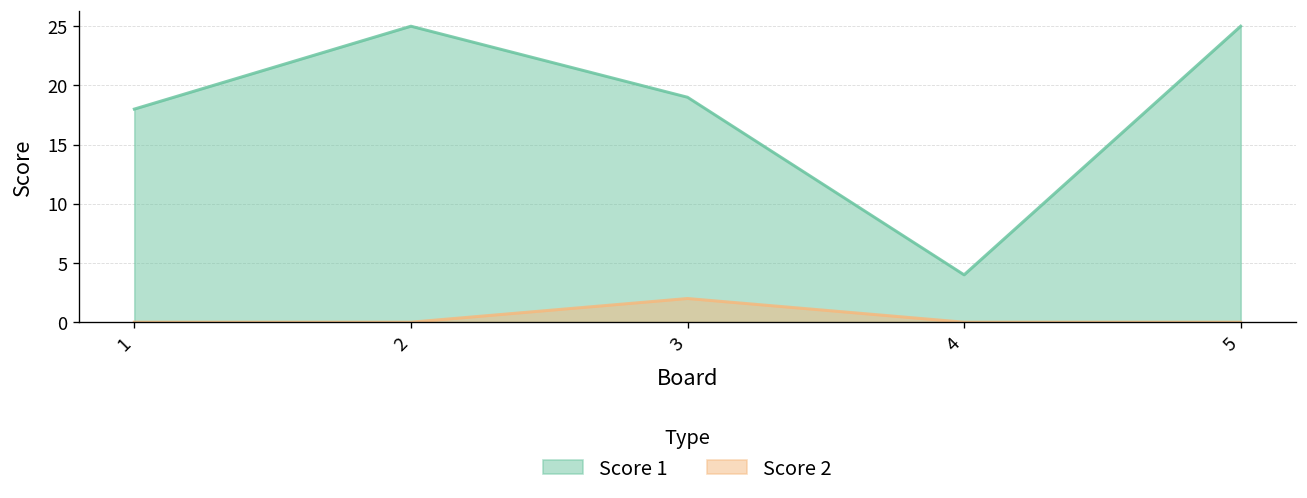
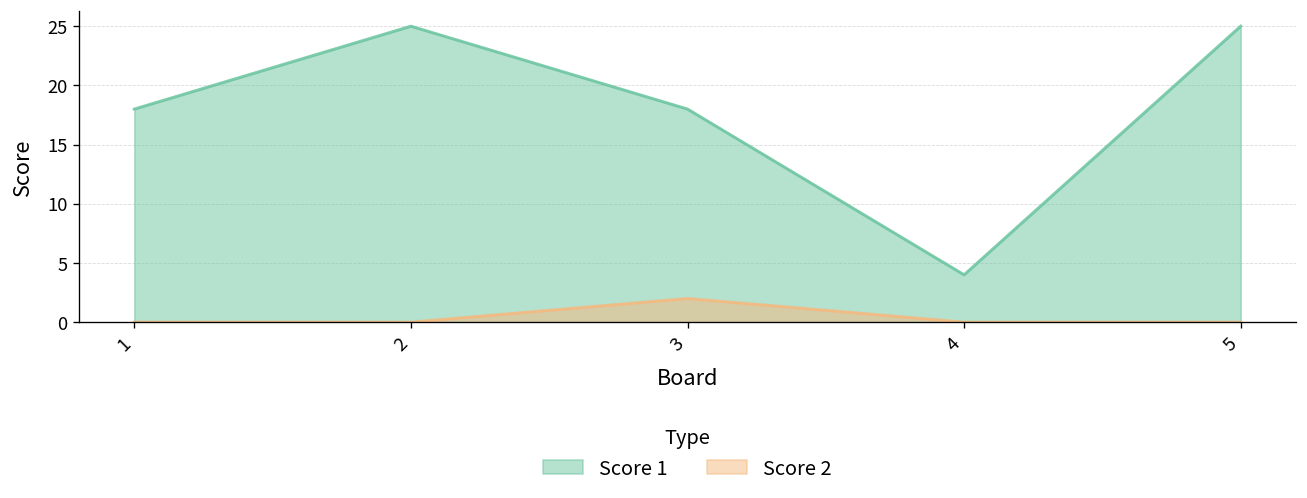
  {
    "Score 1": {
      "1": 18,
      "2": 25,
-     "3": 19,
+     "3": 18,
      "4": 4,
      "5": 25
    },
    "Score 2": {
      "1": 0,
      "2": 0,
      "3": 2,
      "4": 0,
      "5": 0
    }
  }
